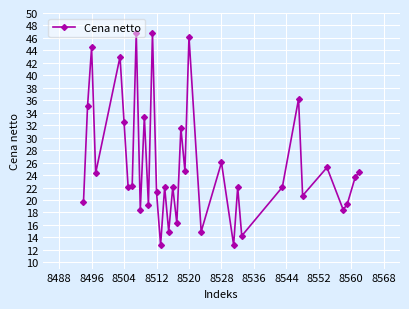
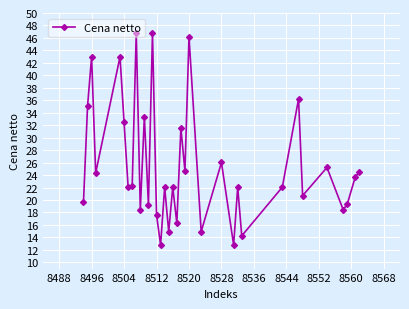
  {
-   "8496": 45,
+   "8496": 43,
    "8504": 32,
-   "8512": 21,
+   "8512": 18,
    "8520": 46,
    "8528": 26
  }
